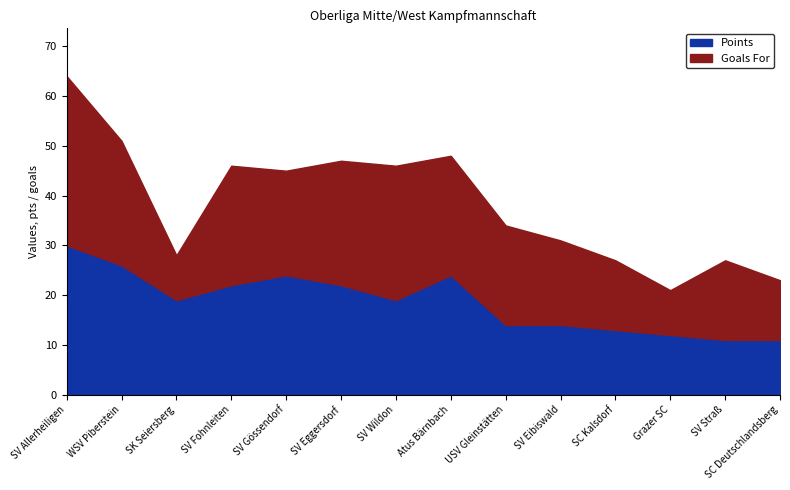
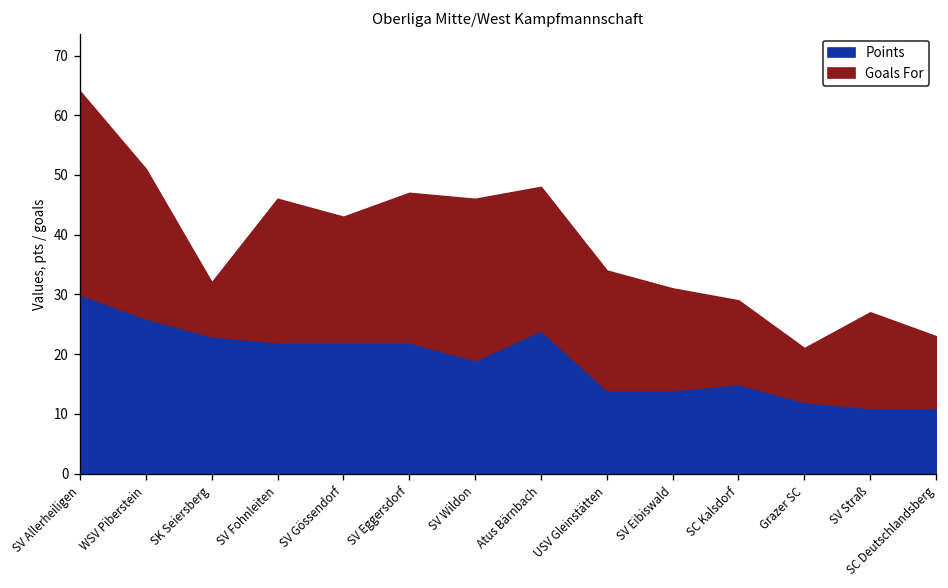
  {
    "Points": {
-     "SK Seiersberg": 19,
-     "SV Gössendorf": 24,
-     "SC Kalsdorf": 13
+     "SK Seiersberg": 23,
+     "SV Gössendorf": 22,
+     "SC Kalsdorf": 15
    },
    "Goals For": {
      "SV Allerheiligen": 34,
      "WSV Piberstein": 25,
      "SK Seiersberg": 9,
      "SV Fohnleiten": 24,
      "SV Gössendorf": 21,
      "SV Eggersdorf": 25,
      "SV Wildon": 27,
      "Atus Bärnbach": 24,
      "USV Gleinstätten": 20,
      "SV Eibiswald": 17,
      "SC Kalsdorf": 14,
      "Grazer SC": 9,
      "SV Straß": 16,
      "SC Deutschlandsberg": 12
    }
  }
